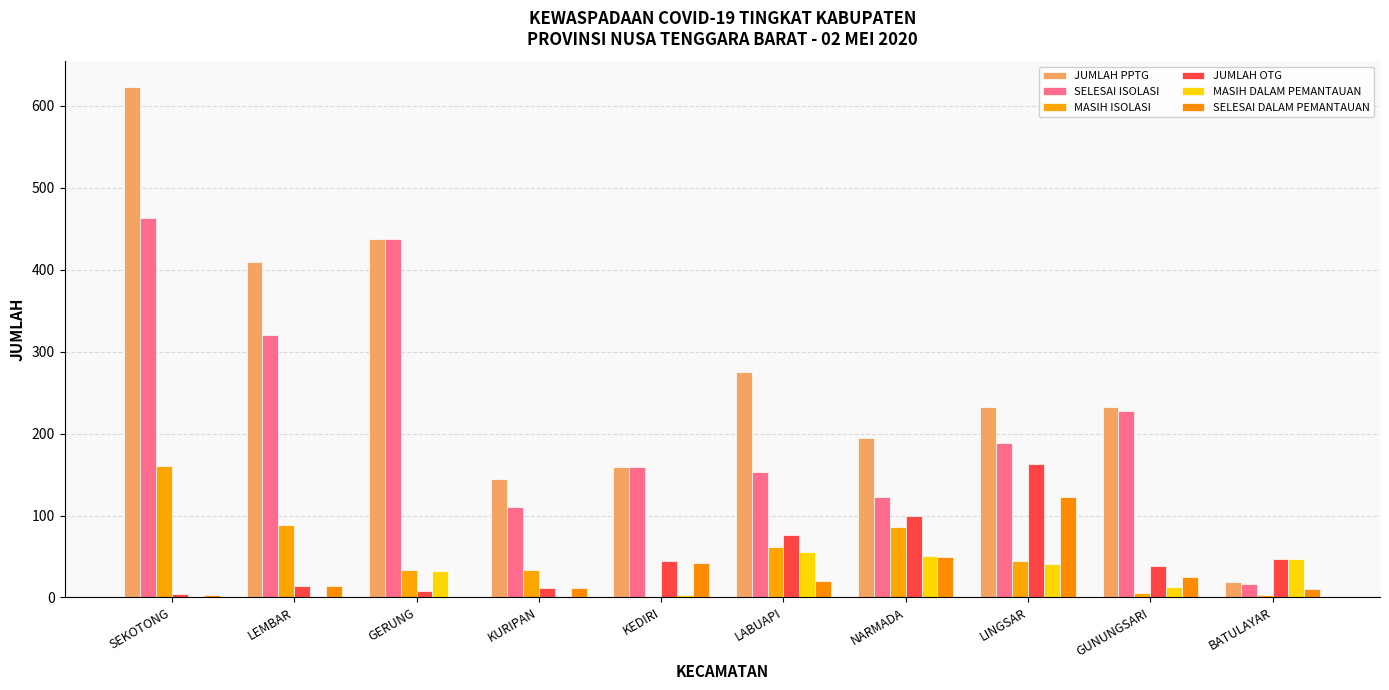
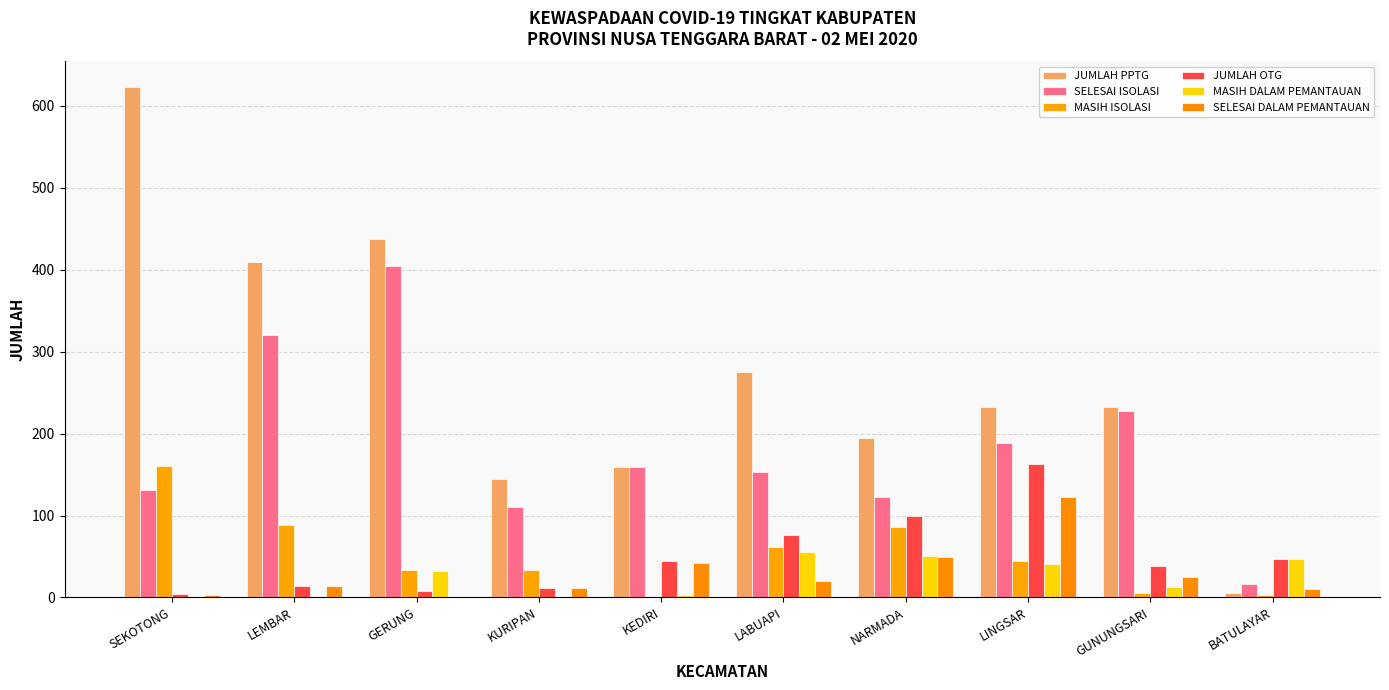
  {
    "JUMLAH PPTG": {
      "SEKOTONG": 620,
      "LEMBAR": 410,
      "GERUNG": 440,
      "KURIPAN": 150,
      "KEDIRI": 160,
      "LABUAPI": 280,
      "NARMADA": 200,
      "LINGSAR": 230,
      "GUNUNGSARI": 230,
-     "BATULAYAR": 20
+     "BATULAYAR": 10
    },
    "SELESAI ISOLASI": {
-     "SEKOTONG": 460,
+     "SEKOTONG": 130,
      "LEMBAR": 320,
-     "GERUNG": 440,
+     "GERUNG": 410,
      "KURIPAN": 110,
      "KEDIRI": 160,
      "LABUAPI": 150,
      "NARMADA": 120,
      "LINGSAR": 190,
      "GUNUNGSARI": 230,
      "BATULAYAR": 20
    },
    "JUMLAH OTG": {
      "SEKOTONG": 0,
      "LEMBAR": 10,
      "GERUNG": 10,
      "KURIPAN": 10,
      "KEDIRI": 50,
      "LABUAPI": 80,
      "NARMADA": 100,
      "LINGSAR": 160,
      "GUNUNGSARI": 40,
      "BATULAYAR": 50
    }
  }
